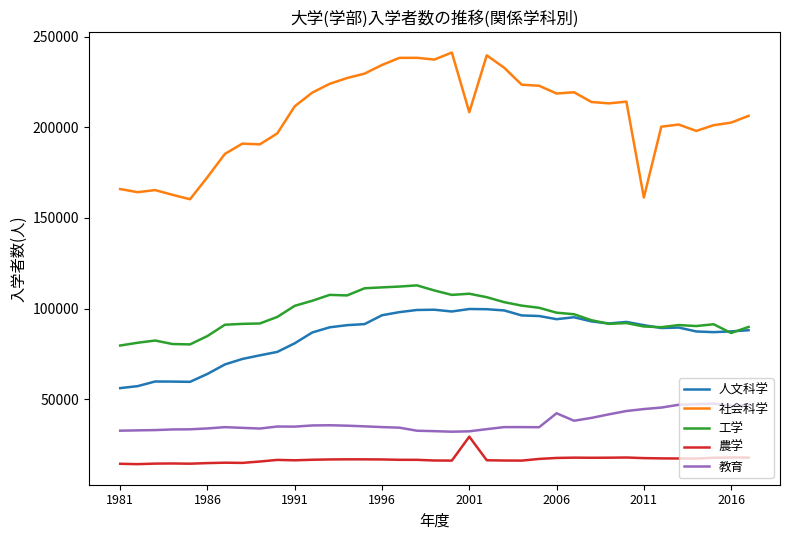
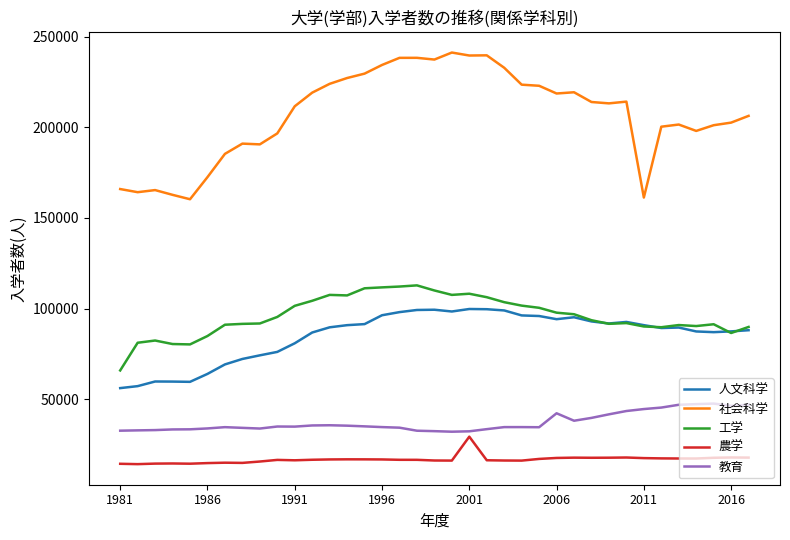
  {
    "人文科学": {
      "1981": 56000,
      "1986": 64000,
      "1991": 81000,
      "1996": 96000,
      "2001": 100000,
      "2006": 94000
    },
    "社会科学": {
      "1981": 166000,
      "1986": 173000,
      "1991": 212000,
      "1996": 234000,
-     "2001": 208000,
+     "2001": 240000,
      "2006": 219000,
      "2011": 161000,
      "2016": 203000
    },
    "工学": {
-     "1981": 80000,
+     "1981": 66000,
      "1986": 85000,
      "1991": 102000,
      "1996": 112000,
      "2001": 108000,
      "2006": 98000
    },
    "農学": {
      "1981": 14000,
      "1986": 15000,
      "1991": 16000,
      "1996": 17000,
      "2001": 29000,
      "2006": 18000,
      "2011": 18000
    },
    "教育": {
      "1981": 33000,
      "1986": 34000,
      "1991": 35000,
      "1996": 35000,
      "2001": 32000,
      "2006": 42000,
      "2011": 45000
    }
  }
